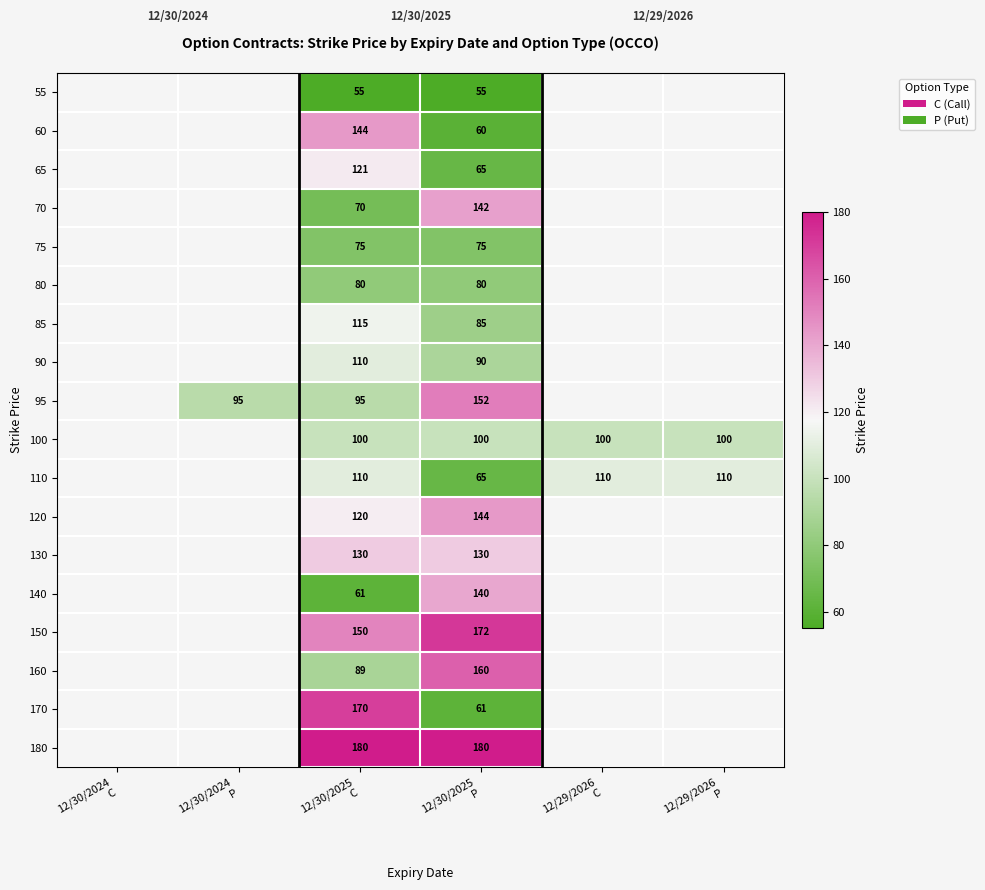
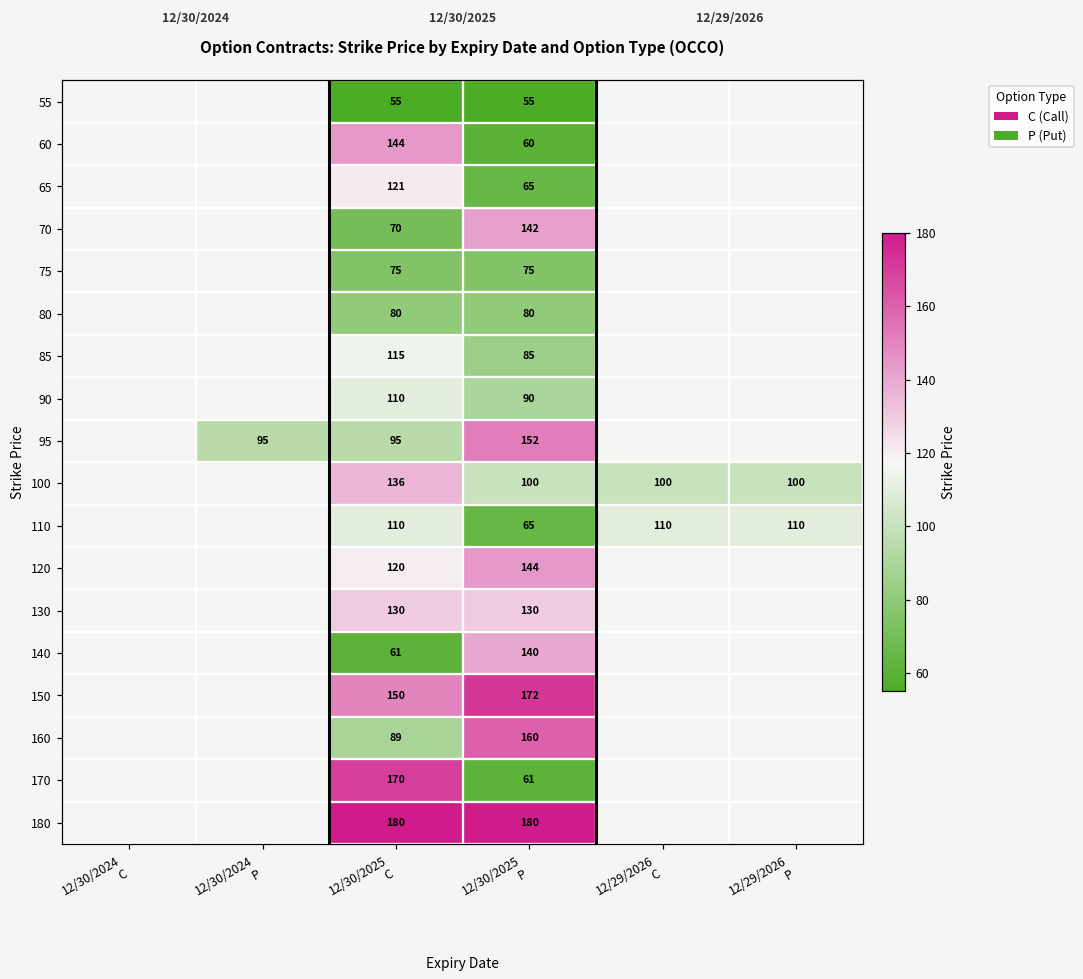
  {
    "55": {
      "12/30/2025 C": 55,
      "12/30/2025 P": 55
    },
    "60": {
      "12/30/2025 C": 144,
      "12/30/2025 P": 60
    },
    "65": {
      "12/30/2025 C": 121,
      "12/30/2025 P": 65
    },
    "70": {
      "12/30/2025 C": 70,
      "12/30/2025 P": 142
    },
    "75": {
      "12/30/2025 C": 75,
      "12/30/2025 P": 75
    },
    "80": {
      "12/30/2025 C": 80,
      "12/30/2025 P": 80
    },
    "85": {
      "12/30/2025 C": 115,
      "12/30/2025 P": 85
    },
    "90": {
      "12/30/2025 C": 110,
      "12/30/2025 P": 90
    },
    "95": {
      "12/30/2024 P": 95,
      "12/30/2025 C": 95,
      "12/30/2025 P": 152
    },
    "100": {
-     "12/30/2025 C": 100,
+     "12/30/2025 C": 136,
      "12/30/2025 P": 100,
      "12/29/2026 C": 100,
      "12/29/2026 P": 100
    },
    "110": {
      "12/30/2025 C": 110,
      "12/30/2025 P": 65,
      "12/29/2026 C": 110,
      "12/29/2026 P": 110
    },
    "120": {
      "12/30/2025 C": 120,
      "12/30/2025 P": 144
    },
    "130": {
      "12/30/2025 C": 130,
      "12/30/2025 P": 130
    },
    "140": {
      "12/30/2025 C": 61,
      "12/30/2025 P": 140
    },
    "150": {
      "12/30/2025 C": 150,
      "12/30/2025 P": 172
    },
    "160": {
      "12/30/2025 C": 89,
      "12/30/2025 P": 160
    },
    "170": {
      "12/30/2025 C": 170,
      "12/30/2025 P": 61
    },
    "180": {
      "12/30/2025 C": 180,
      "12/30/2025 P": 180
    }
  }
